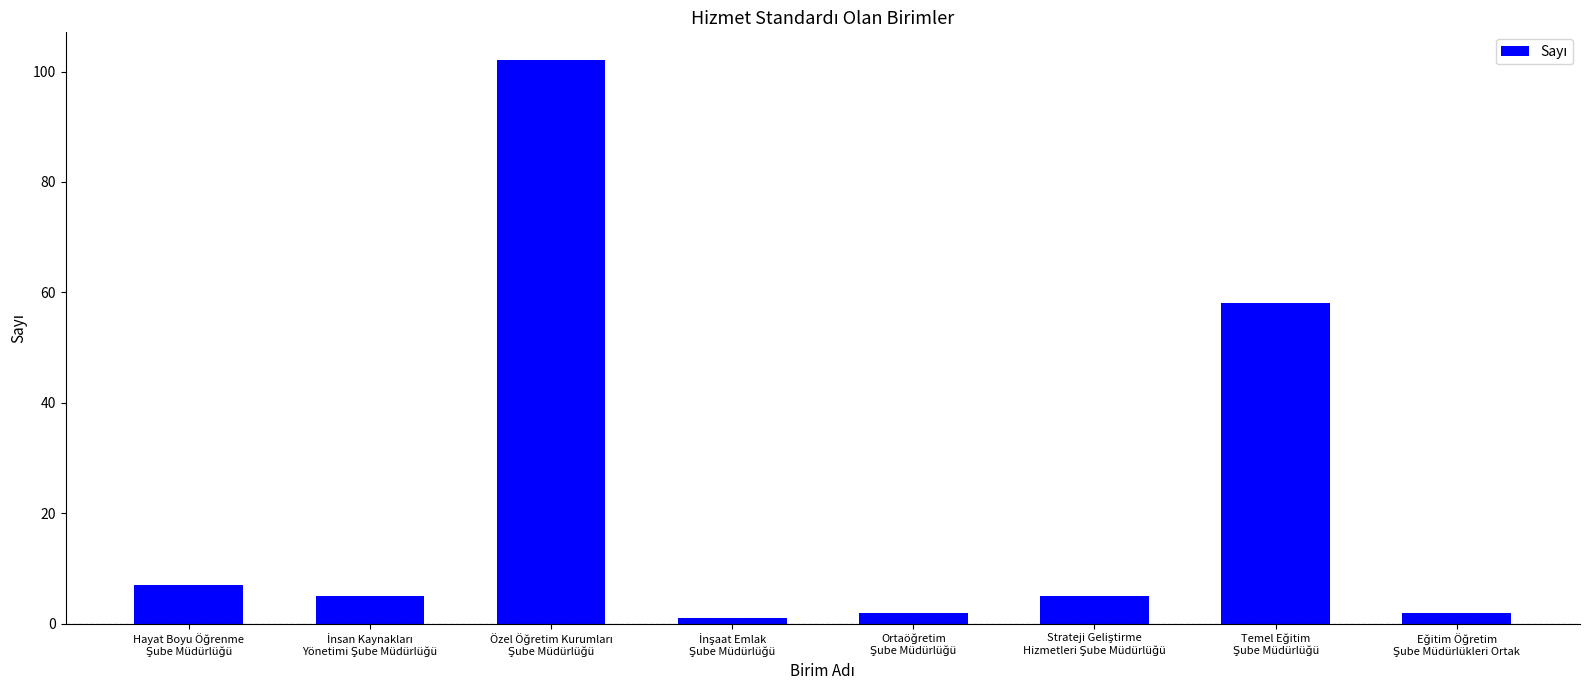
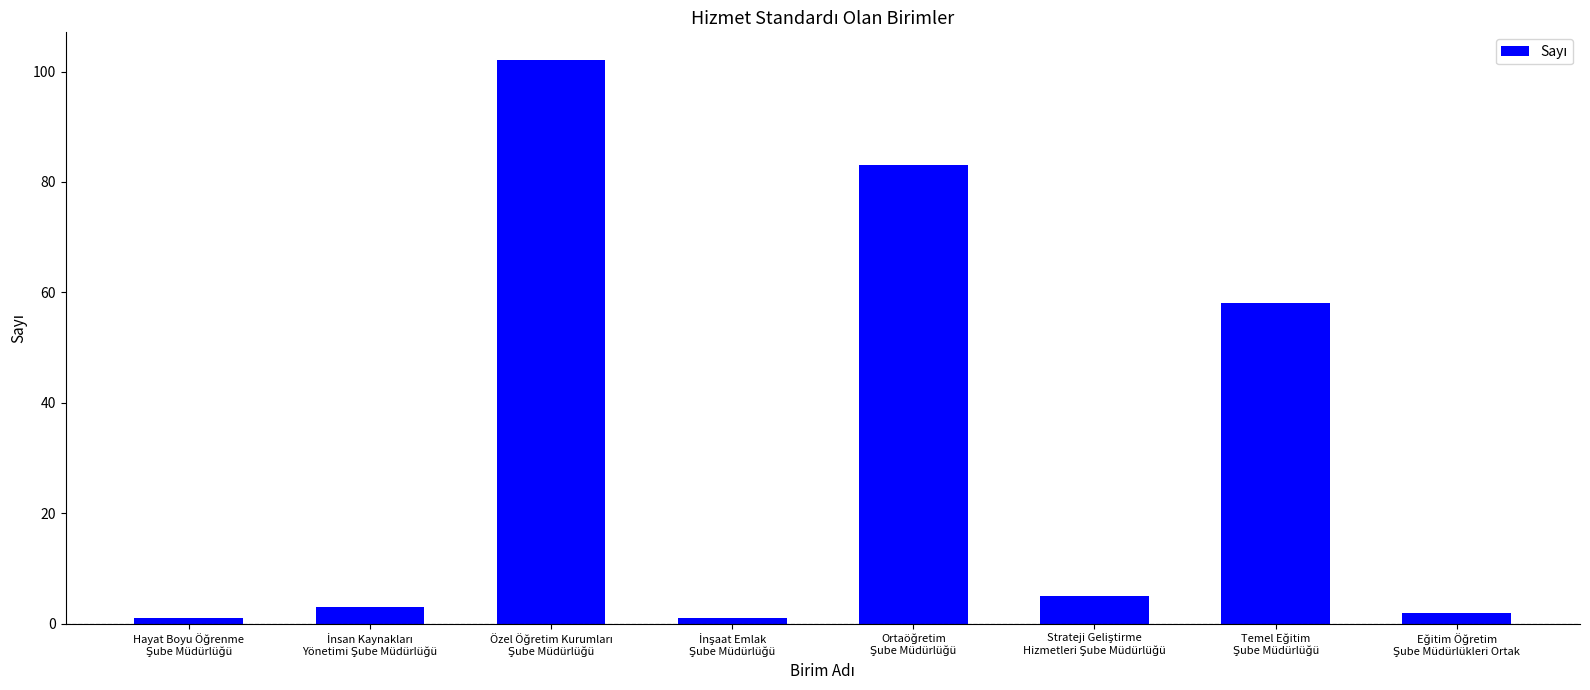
  {
-   "Hayat Boyu Öğrenme Şube Müdürlüğü": 7,
-   "İnsan Kaynakları Yönetimi Şube Müdürlüğü": 5,
+   "Hayat Boyu Öğrenme Şube Müdürlüğü": 1,
+   "İnsan Kaynakları Yönetimi Şube Müdürlüğü": 3,
    "Özel Öğretim Kurumları Şube Müdürlüğü": 102,
    "İnşaat Emlak Şube Müdürlüğü": 1,
-   "Ortaöğretim Şube Müdürlüğü": 2,
+   "Ortaöğretim Şube Müdürlüğü": 83,
    "Strateji Geliştirme Hizmetleri Şube Müdürlüğü": 5,
    "Temel Eğitim Şube Müdürlüğü": 58,
    "Eğitim Öğretim Şube Müdürlükleri Ortak": 2
  }
